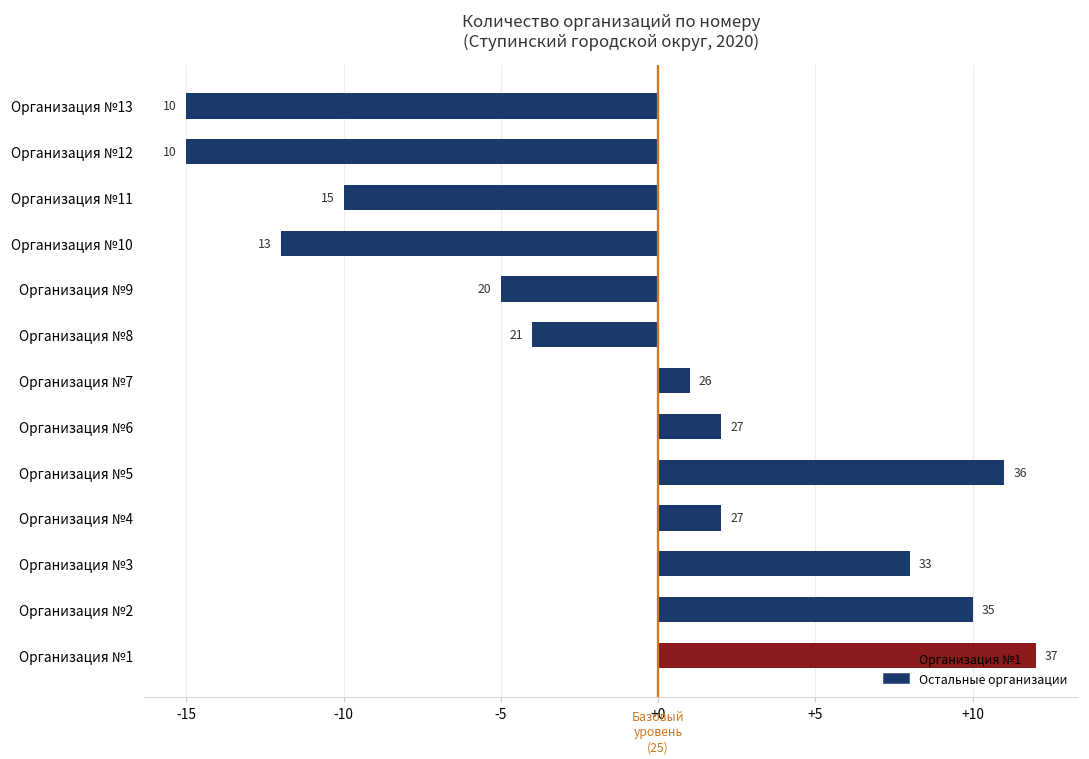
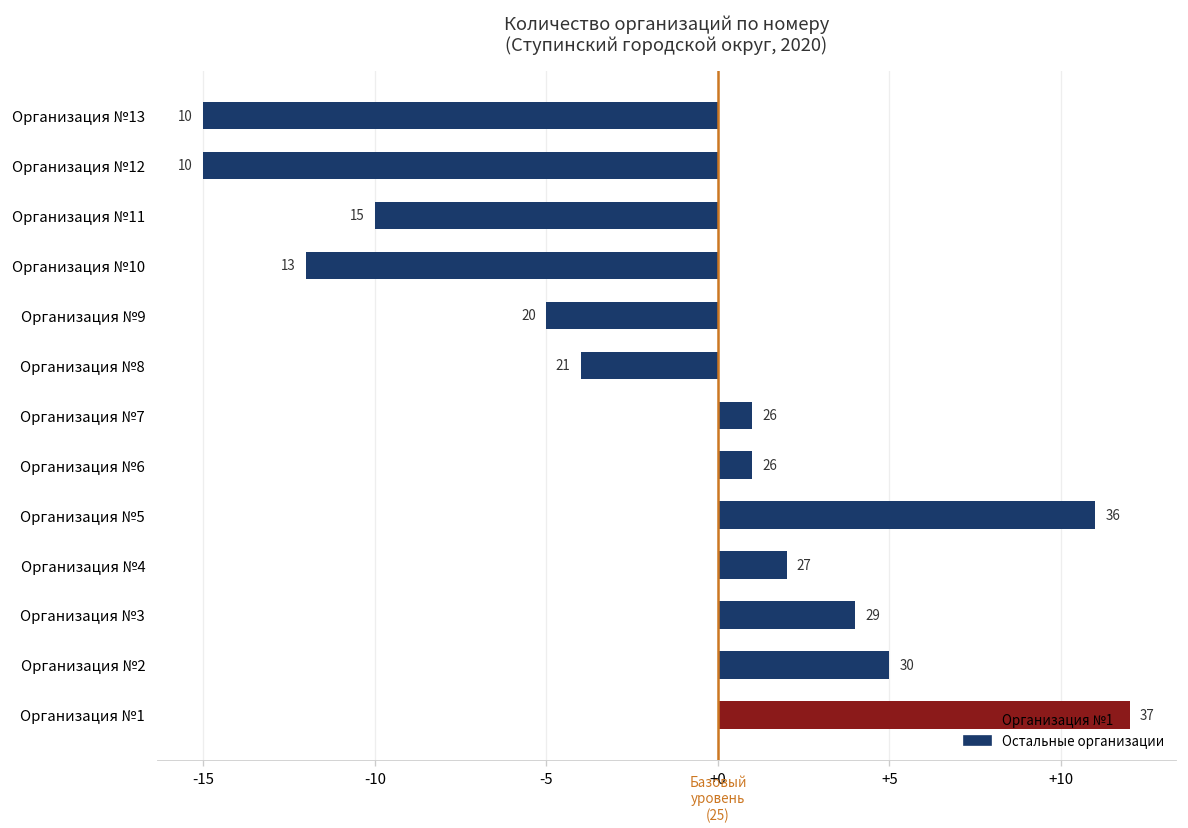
  {
-   "Организация №6": 27,
-   "Организация №3": 33,
-   "Организация №2": 35
+   "Организация №6": 26,
+   "Организация №3": 29,
+   "Организация №2": 30
  }
